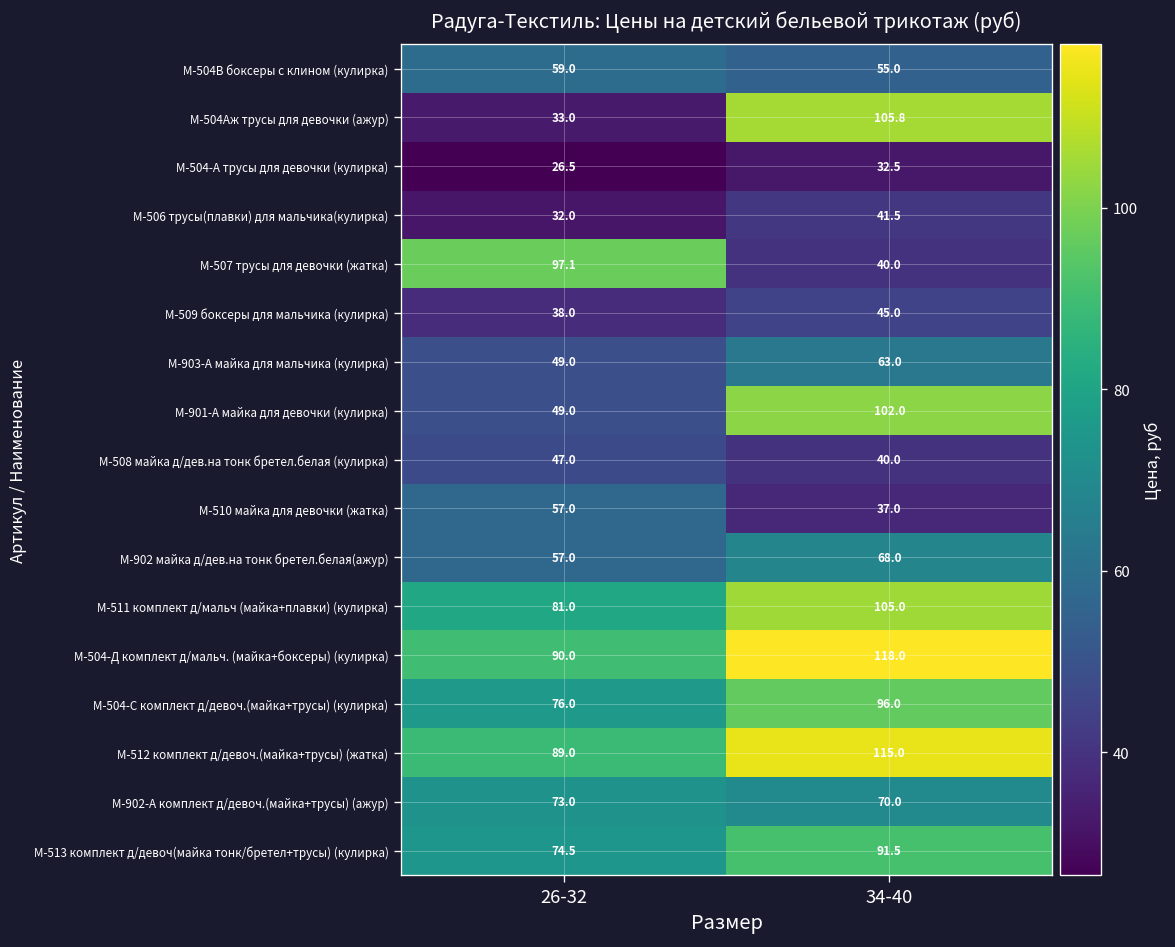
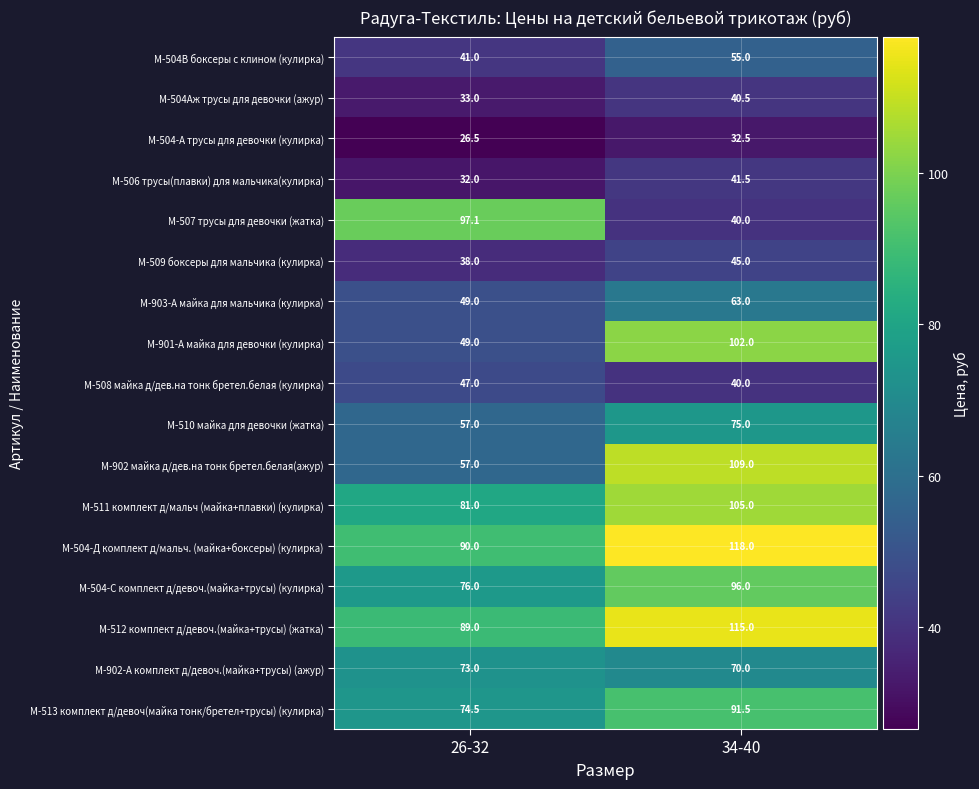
  {
    "М-504B боксеры с клином (кулирка)": {
-     "26-32": 59.0,
+     "26-32": 41.0,
      "34-40": 55.0
    },
    "М-504Аж трусы для девочки (ажур)": {
      "26-32": 33.0,
-     "34-40": 105.8
+     "34-40": 40.5
    },
    "М-504-А трусы для девочки (кулирка)": {
      "26-32": 26.5,
      "34-40": 32.5
    },
    "М-506 трусы(плавки) для мальчика(кулирка)": {
      "26-32": 32.0,
      "34-40": 41.5
    },
    "М-507 трусы для девочки (жатка)": {
      "26-32": 97.1,
      "34-40": 40.0
    },
    "М-509 боксеры для мальчика (кулирка)": {
      "26-32": 38.0,
      "34-40": 45.0
    },
    "М-903-А майка для мальчика (кулирка)": {
      "26-32": 49.0,
      "34-40": 63.0
    },
    "М-901-А майка для девочки (кулирка)": {
      "26-32": 49.0,
      "34-40": 102.0
    },
    "М-508 майка д/дев.на тонк бретел.белая (кулирка)": {
      "26-32": 47.0,
      "34-40": 40.0
    },
    "М-510 майка для девочки (жатка)": {
      "26-32": 57.0,
-     "34-40": 37.0
+     "34-40": 75.0
    },
    "М-902 майка д/дев.на тонк бретел.белая(ажур)": {
      "26-32": 57.0,
-     "34-40": 68.0
+     "34-40": 109.0
    },
    "М-511 комплект д/мальч (майка+плавки) (кулирка)": {
      "26-32": 81.0,
      "34-40": 105.0
    },
    "М-504-Д комплект д/мальч. (майка+боксеры) (кулирка)": {
      "26-32": 90.0,
      "34-40": 118.0
    },
    "М-504-С комплект д/девоч.(майка+трусы) (кулирка)": {
      "26-32": 76.0,
      "34-40": 96.0
    },
    "М-512 комплект д/девоч.(майка+трусы) (жатка)": {
      "26-32": 89.0,
      "34-40": 115.0
    },
    "М-902-А комплект д/девоч.(майка+трусы) (ажур)": {
      "26-32": 73.0,
      "34-40": 70.0
    },
    "М-513 комплект д/девоч(майка тонк/бретел+трусы) (кулирка)": {
      "26-32": 74.5,
      "34-40": 91.5
    }
  }
